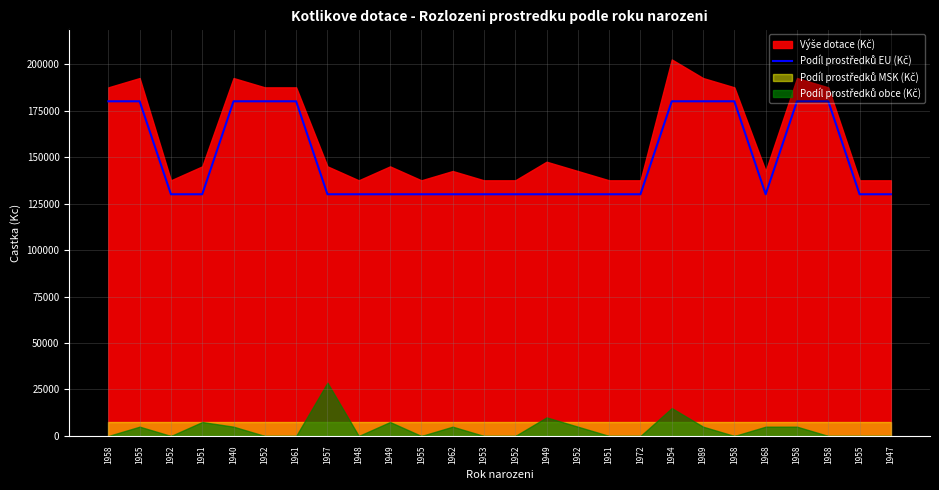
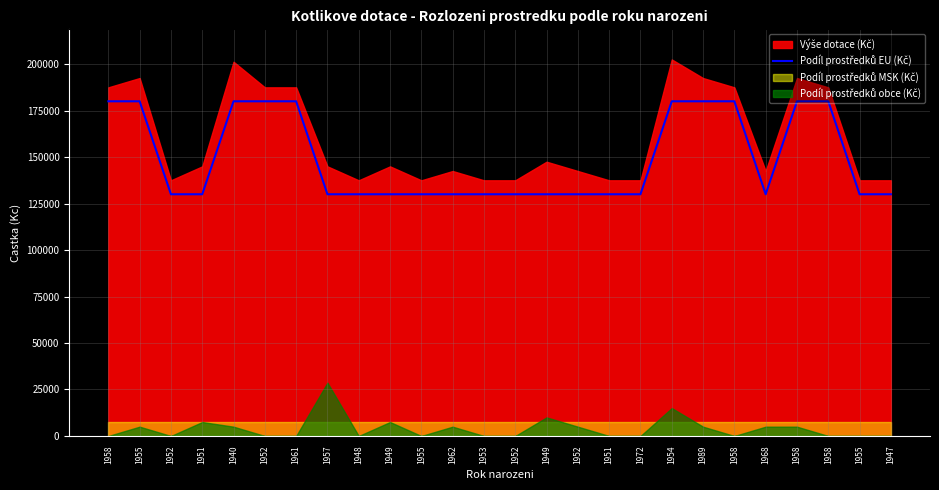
  {
    "Výše dotace (Kč)": {
-     "1940": 193000,
+     "1940": 201000,
      "1961": 188000,
      "1957": 145000,
      "1948": 138000,
      "1962": 143000,
      "1953": 138000,
      "1972": 138000,
      "1954": 203000,
      "1989": 193000,
      "1968": 143000,
      "1947": 138000
    },
    "Podíl prostředků EU (Kč)": {
      "1940": 180000,
      "1961": 180000,
      "1957": 130000,
      "1948": 130000,
      "1962": 130000,
      "1953": 130000,
      "1972": 130000,
      "1954": 180000,
      "1989": 180000,
      "1968": 130000,
      "1947": 130000
    },
    "Podíl prostředků MSK (Kč)": {
      "1940": 8000,
      "1961": 8000,
      "1957": 8000,
      "1948": 8000,
      "1962": 8000,
      "1953": 8000,
      "1972": 8000,
      "1954": 8000,
      "1989": 8000,
      "1968": 8000,
      "1947": 8000
    },
    "Podíl prostředků obce (Kč)": {
      "1940": 5000,
      "1961": 0,
      "1957": 29000,
      "1948": 0,
      "1962": 5000,
      "1953": 0,
      "1972": 0,
      "1954": 15000,
      "1989": 5000,
      "1968": 5000,
      "1947": 0
    }
  }
